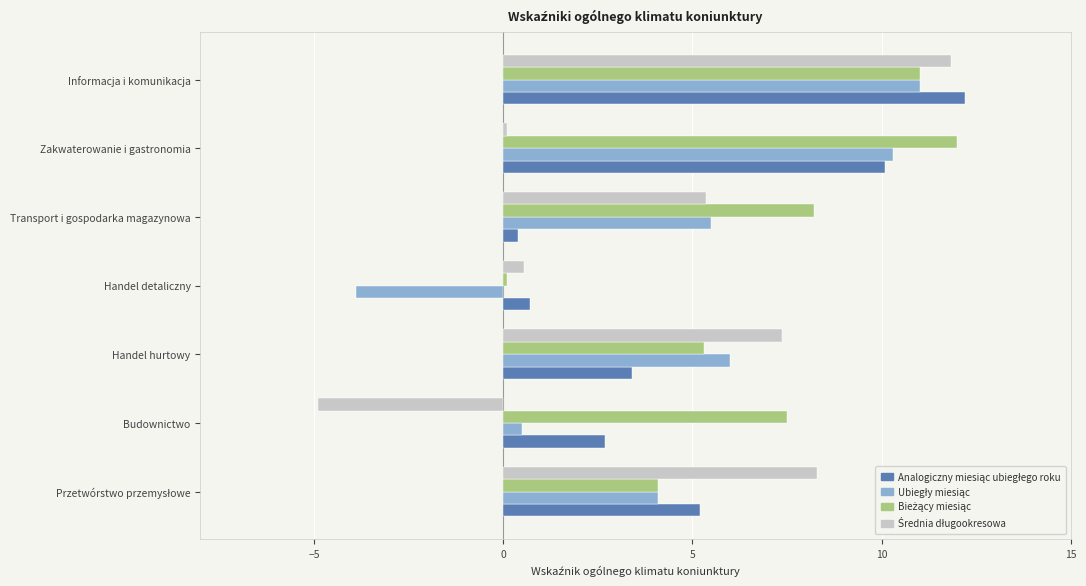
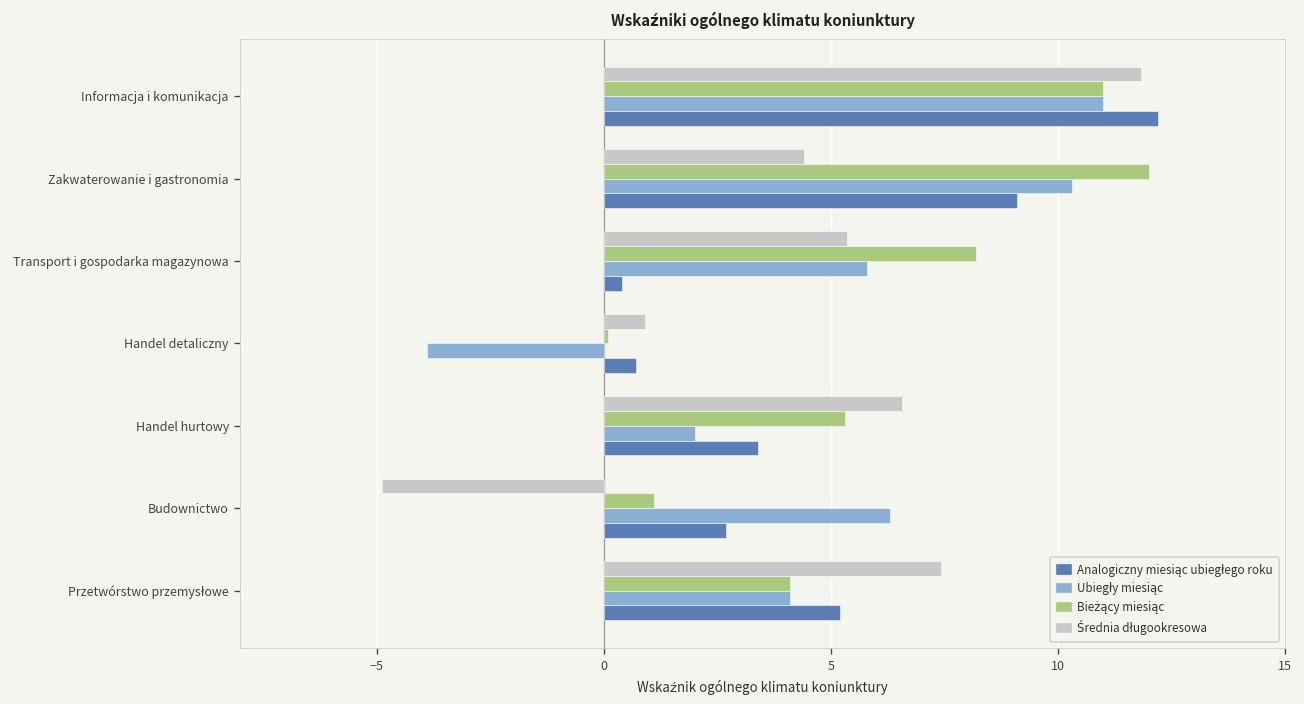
  {
    "Analogiczny miesiąc ubiegłego roku": {
      "Informacja i komunikacja": 12.2,
-     "Zakwaterowanie i gastronomia": 10.1,
+     "Zakwaterowanie i gastronomia": 9.1,
      "Transport i gospodarka magazynowa": 0.4,
      "Handel detaliczny": 0.7,
      "Handel hurtowy": 3.4,
      "Budownictwo": 2.7,
      "Przetwórstwo przemysłowe": 5.2
    },
    "Ubiegły miesiąc": {
      "Informacja i komunikacja": 11.0,
      "Zakwaterowanie i gastronomia": 10.3,
-     "Transport i gospodarka magazynowa": 5.5,
+     "Transport i gospodarka magazynowa": 5.8,
      "Handel detaliczny": -3.9,
-     "Handel hurtowy": 6,
-     "Budownictwo": 0.5,
+     "Handel hurtowy": 2,
+     "Budownictwo": 6.3,
      "Przetwórstwo przemysłowe": 4.1
    },
    "Bieżący miesiąc": {
      "Informacja i komunikacja": 11.0,
      "Zakwaterowanie i gastronomia": 12.0,
      "Transport i gospodarka magazynowa": 8.2,
      "Handel detaliczny": 0.1,
      "Handel hurtowy": 5.3,
-     "Budownictwo": 7.5,
+     "Budownictwo": 1.1,
      "Przetwórstwo przemysłowe": 4.1
    },
    "Średnia długookresowa": {
      "Informacja i komunikacja": 11.8,
-     "Zakwaterowanie i gastronomia": 0.1,
+     "Zakwaterowanie i gastronomia": 4.4,
      "Transport i gospodarka magazynowa": 5.4,
-     "Handel detaliczny": 0.6,
-     "Handel hurtowy": 7.4,
+     "Handel detaliczny": 0.9,
+     "Handel hurtowy": 6.6,
      "Budownictwo": -4.9,
-     "Przetwórstwo przemysłowe": 8.3
+     "Przetwórstwo przemysłowe": 7.4
    }
  }
